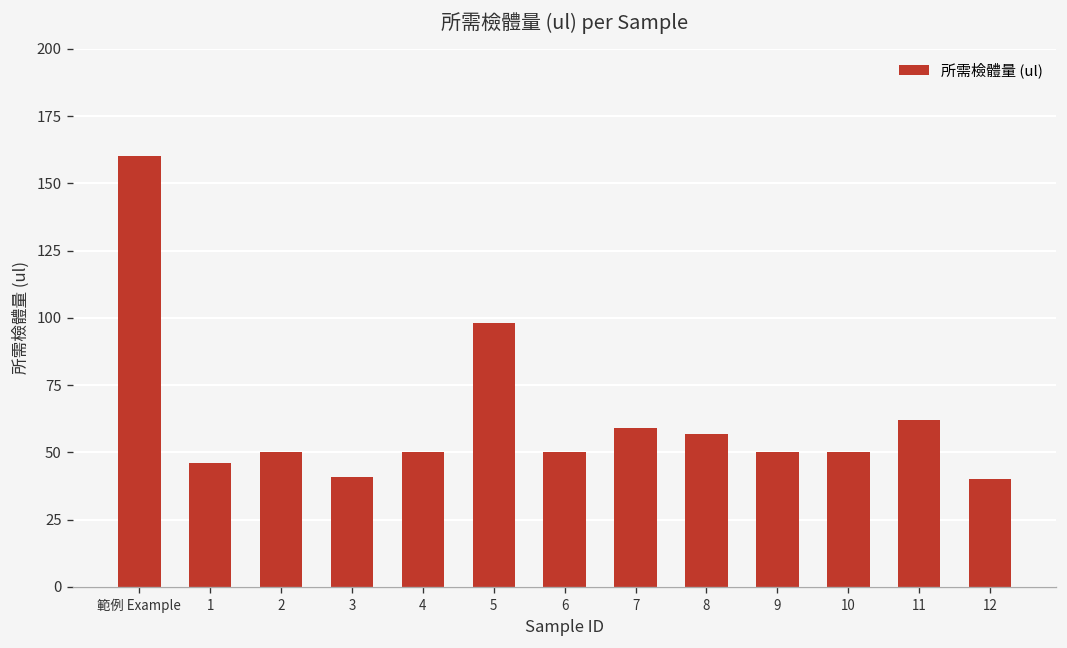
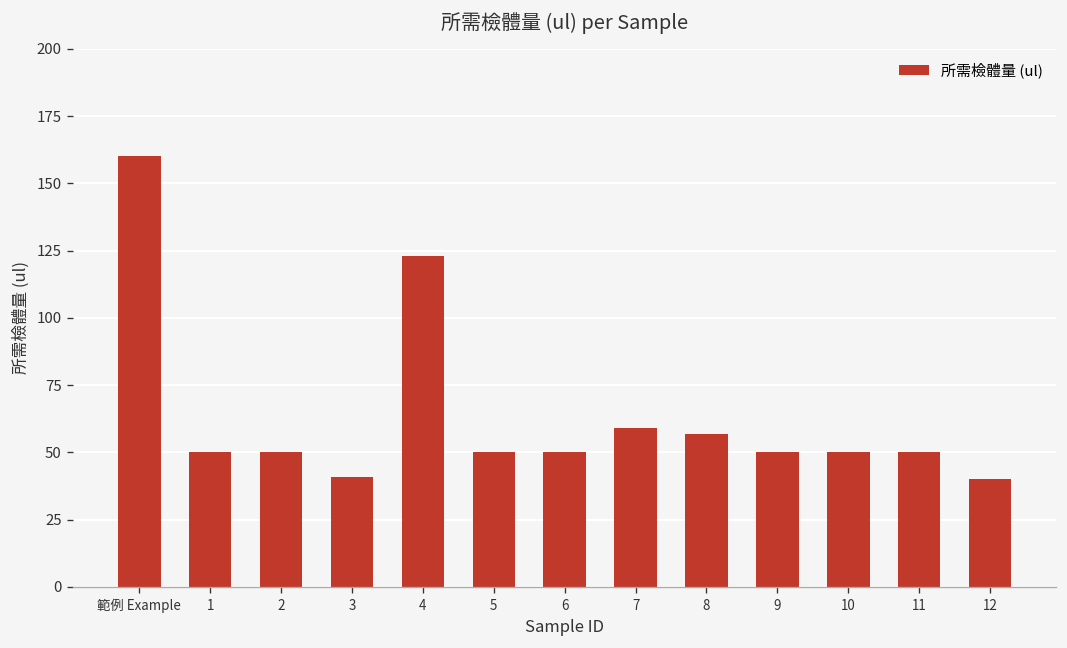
  {
    "範例 Example": 160,
-   "1": 46,
+   "1": 50,
    "2": 50,
    "3": 41,
-   "4": 50,
-   "5": 98,
+   "4": 123,
+   "5": 50,
    "6": 50,
    "7": 59,
    "8": 57,
    "9": 50,
    "10": 50,
-   "11": 62,
+   "11": 50,
    "12": 40
  }
